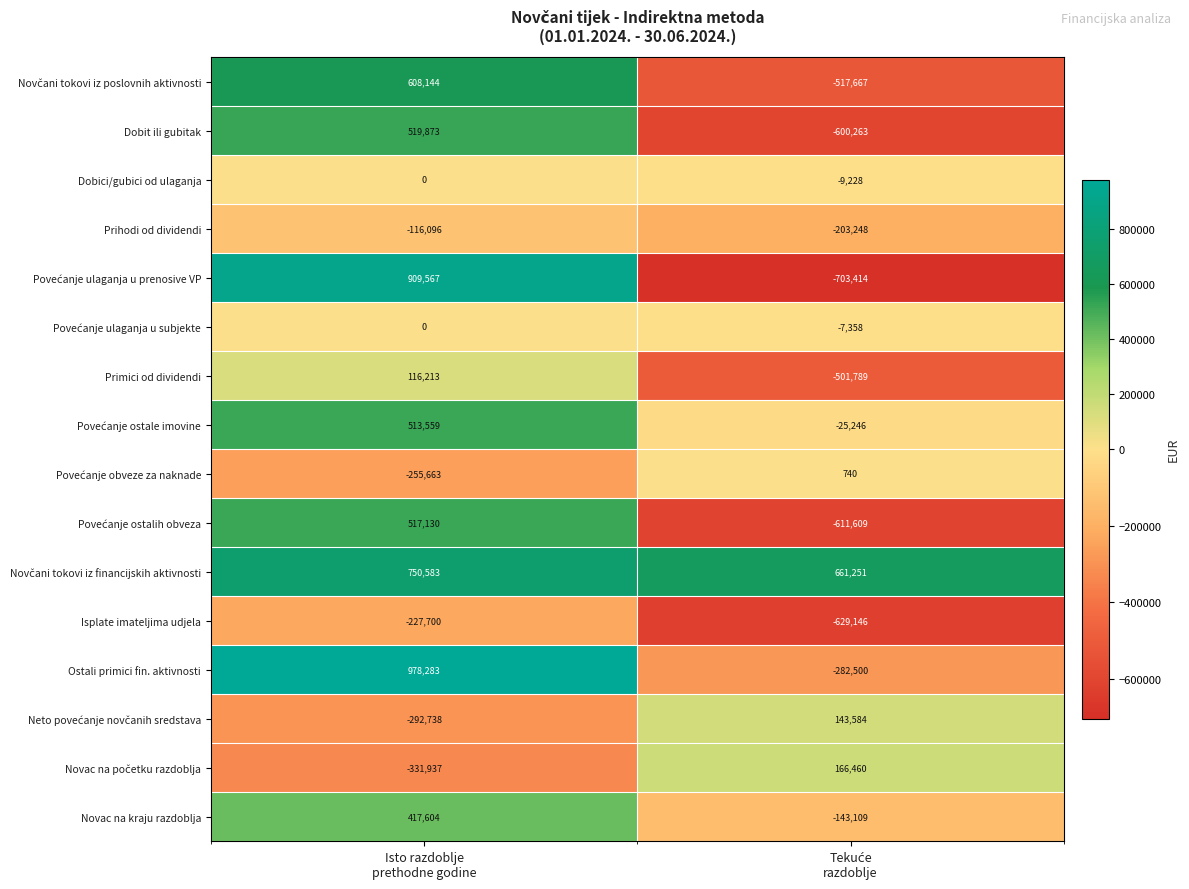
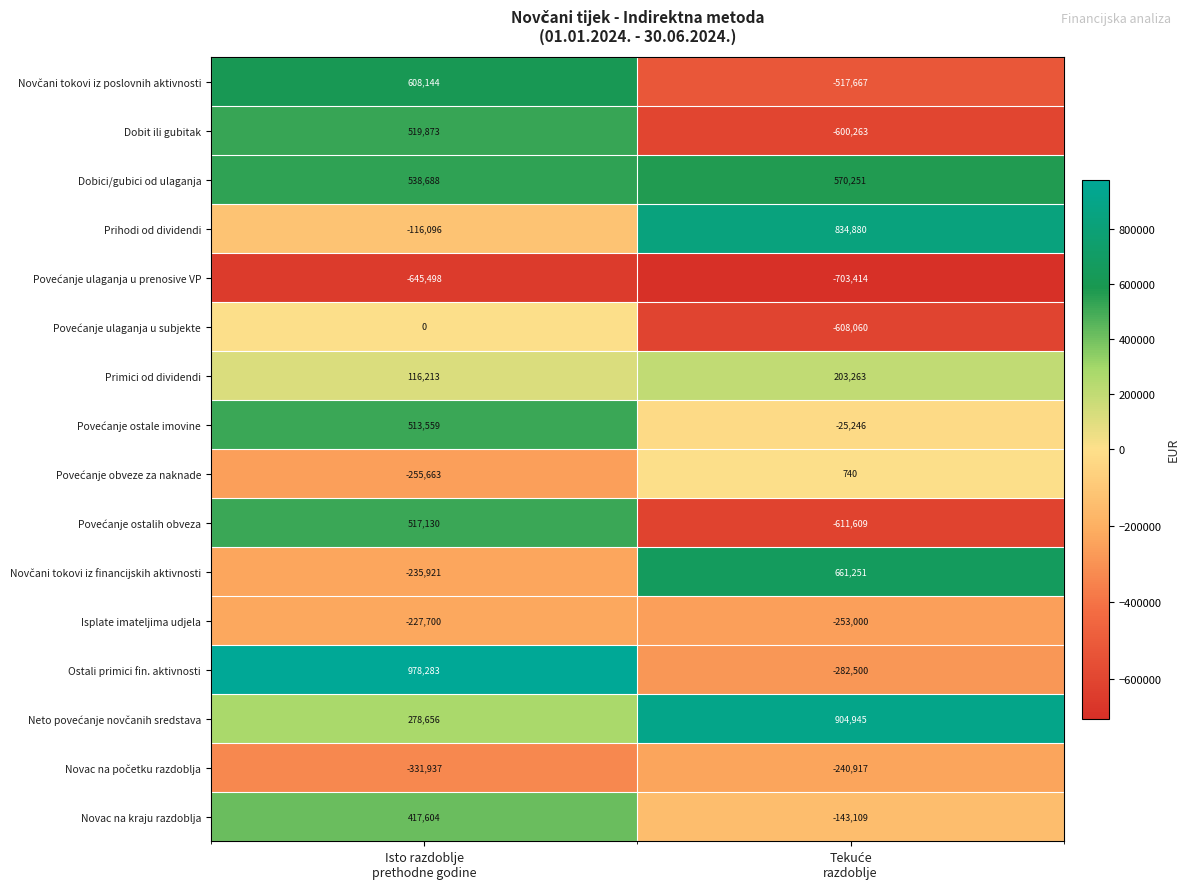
  {
    "Novčani tokovi iz poslovnih aktivnosti": {
      "Isto razdoblje prethodne godine": "608,144",
      "Tekuće razdoblje": "-517,667"
    },
    "Dobit ili gubitak": {
      "Isto razdoblje prethodne godine": "519,873",
      "Tekuće razdoblje": "-600,263"
    },
    "Dobici/gubici od ulaganja": {
-     "Isto razdoblje prethodne godine": "0",
-     "Tekuće razdoblje": "-9,228"
+     "Isto razdoblje prethodne godine": "538,688",
+     "Tekuće razdoblje": "570,251"
    },
    "Prihodi od dividendi": {
      "Isto razdoblje prethodne godine": "-116,096",
-     "Tekuće razdoblje": "-203,248"
+     "Tekuće razdoblje": "834,880"
    },
    "Povećanje ulaganja u prenosive VP": {
-     "Isto razdoblje prethodne godine": "909,567",
+     "Isto razdoblje prethodne godine": "-645,498",
      "Tekuće razdoblje": "-703,414"
    },
    "Povećanje ulaganja u subjekte": {
      "Isto razdoblje prethodne godine": "0",
-     "Tekuće razdoblje": "-7,358"
+     "Tekuće razdoblje": "-608,060"
    },
    "Primici od dividendi": {
      "Isto razdoblje prethodne godine": "116,213",
-     "Tekuće razdoblje": "-501,789"
+     "Tekuće razdoblje": "203,263"
    },
    "Povećanje ostale imovine": {
      "Isto razdoblje prethodne godine": "513,559",
      "Tekuće razdoblje": "-25,246"
    },
    "Povećanje obveze za naknade": {
      "Isto razdoblje prethodne godine": "-255,663",
      "Tekuće razdoblje": "740"
    },
    "Povećanje ostalih obveza": {
      "Isto razdoblje prethodne godine": "517,130",
      "Tekuće razdoblje": "-611,609"
    },
    "Novčani tokovi iz financijskih aktivnosti": {
-     "Isto razdoblje prethodne godine": "750,583",
+     "Isto razdoblje prethodne godine": "-235,921",
      "Tekuće razdoblje": "661,251"
    },
    "Isplate imateljima udjela": {
      "Isto razdoblje prethodne godine": "-227,700",
-     "Tekuće razdoblje": "-629,146"
+     "Tekuće razdoblje": "-253,000"
    },
    "Ostali primici fin. aktivnosti": {
      "Isto razdoblje prethodne godine": "978,283",
      "Tekuće razdoblje": "-282,500"
    },
    "Neto povećanje novčanih sredstava": {
-     "Isto razdoblje prethodne godine": "-292,738",
-     "Tekuće razdoblje": "143,584"
+     "Isto razdoblje prethodne godine": "278,656",
+     "Tekuće razdoblje": "904,945"
    },
    "Novac na početku razdoblja": {
      "Isto razdoblje prethodne godine": "-331,937",
-     "Tekuće razdoblje": "166,460"
+     "Tekuće razdoblje": "-240,917"
    },
    "Novac na kraju razdoblja": {
      "Isto razdoblje prethodne godine": "417,604",
      "Tekuće razdoblje": "-143,109"
    }
  }
